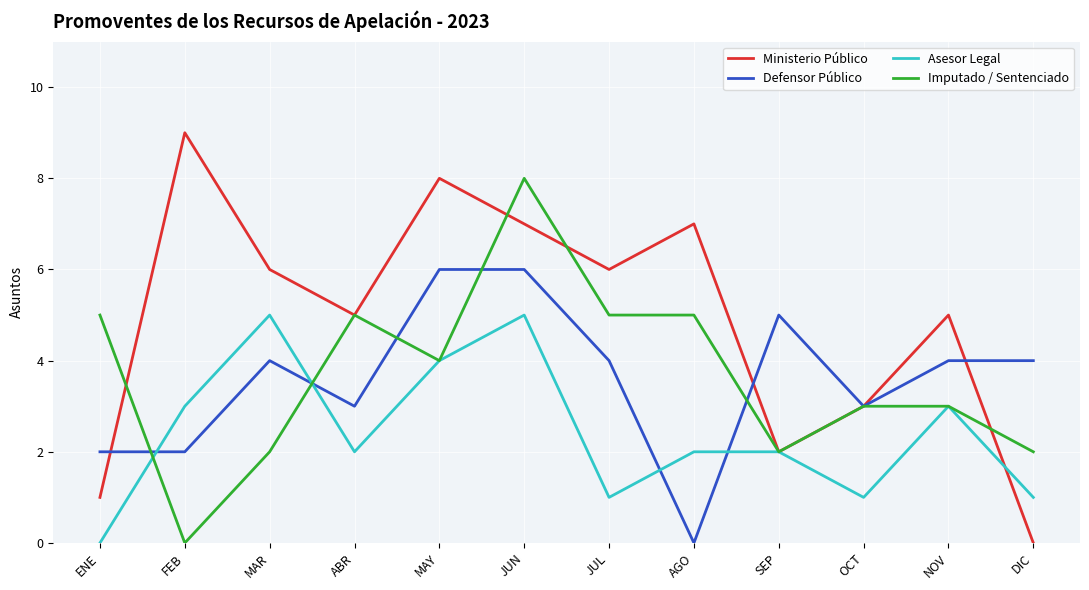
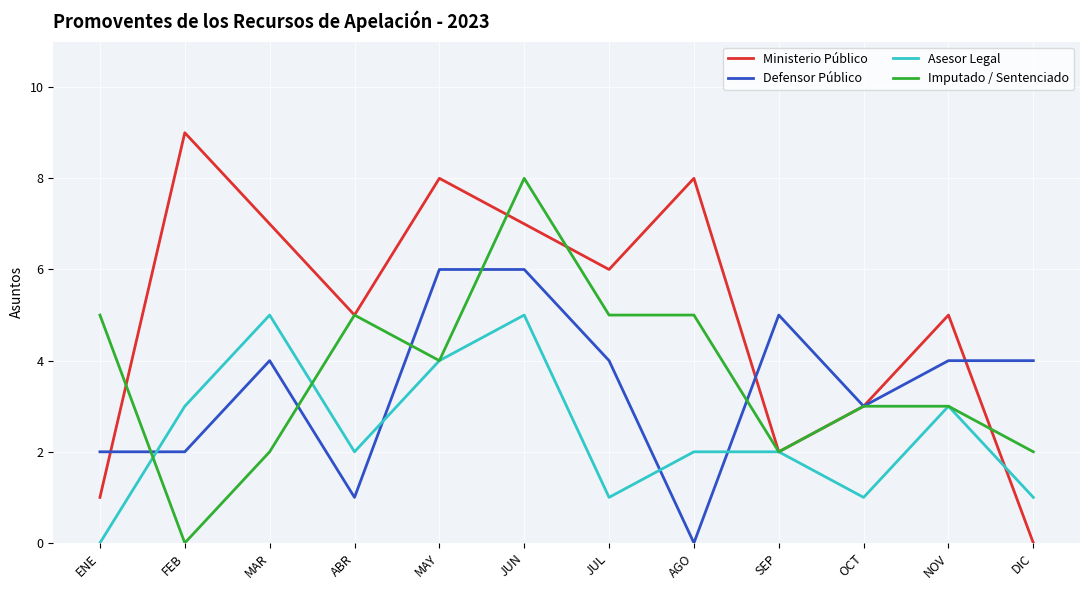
  {
    "Ministerio Público": {
      "ENE": 1,
      "FEB": 9,
-     "MAR": 6,
+     "MAR": 7,
      "MAY": 8,
      "JUN": 7,
      "JUL": 6,
-     "AGO": 7,
+     "AGO": 8,
      "NOV": 5,
      "DIC": 0
    },
    "Defensor Público": {
      "ENE": 2,
      "FEB": 2,
      "MAR": 4,
-     "ABR": 3,
+     "ABR": 1,
      "MAY": 6,
      "JUN": 6,
      "JUL": 4,
      "AGO": 0,
      "SEP": 5,
      "NOV": 4,
      "DIC": 4
    },
    "Asesor Legal": {
      "ENE": 0,
      "FEB": 3,
      "MAR": 5,
      "ABR": 2,
      "JUN": 5,
      "JUL": 1,
      "AGO": 2,
      "OCT": 1,
      "DIC": 1
    },
    "Imputado / Sentenciado": {
      "ENE": 5,
      "FEB": 0,
      "MAR": 2,
      "JUN": 8,
      "JUL": 5,
      "AGO": 5,
      "DIC": 2
    }
  }
